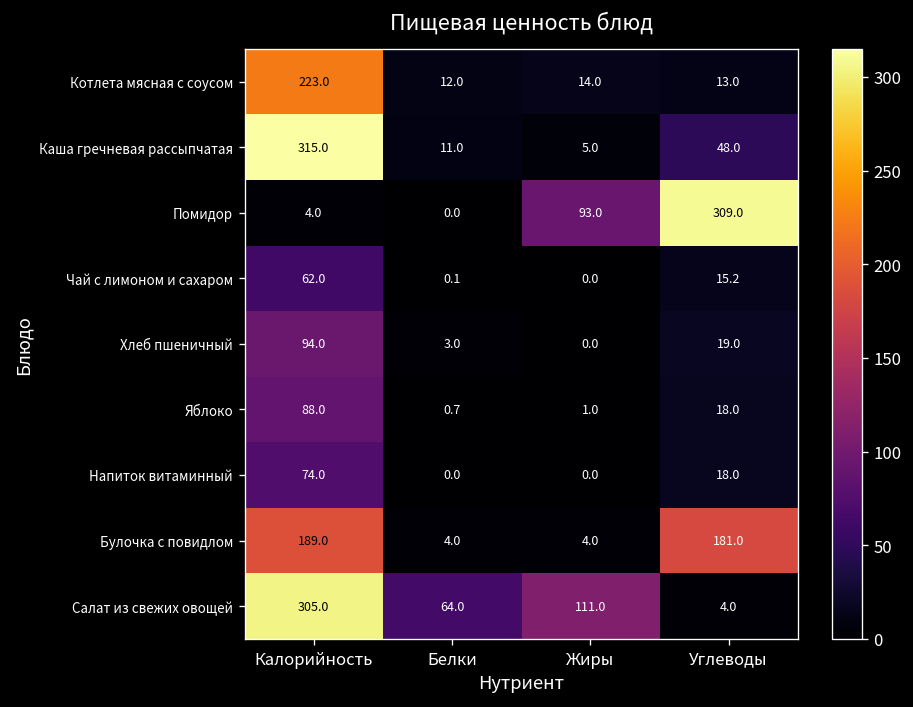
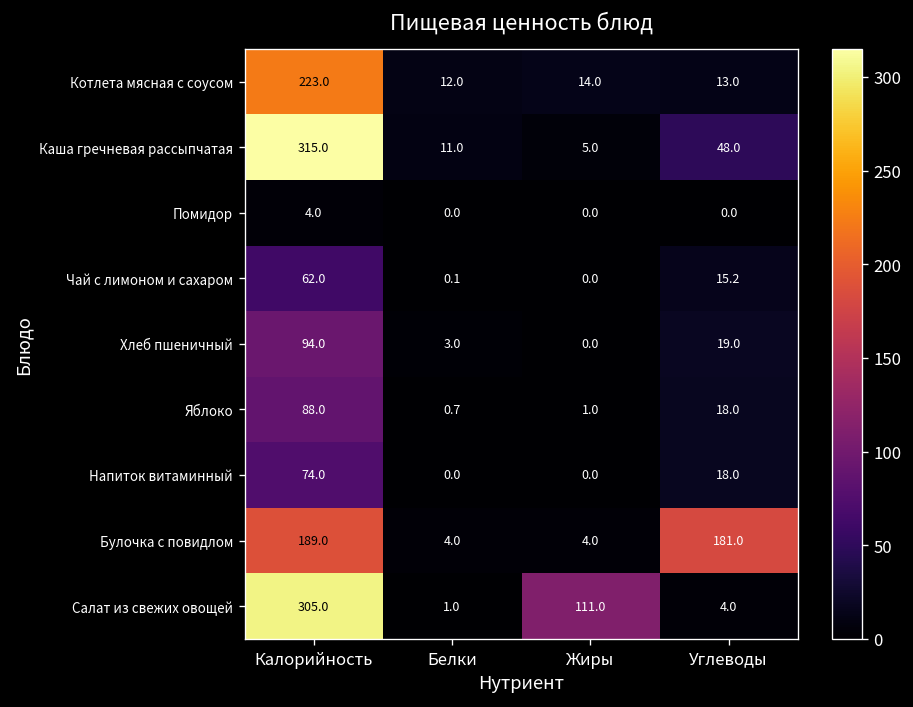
  {
    "Котлета мясная с соусом": {
      "Калорийность": 223.0,
      "Белки": 12.0,
      "Жиры": 14.0,
      "Углеводы": 13.0
    },
    "Каша гречневая рассыпчатая": {
      "Калорийность": 315.0,
      "Белки": 11.0,
      "Жиры": 5.0,
      "Углеводы": 48.0
    },
    "Помидор": {
      "Калорийность": 4.0,
      "Белки": 0.0,
-     "Жиры": 93.0,
-     "Углеводы": 309.0
+     "Жиры": 0.0,
+     "Углеводы": 0.0
    },
    "Чай с лимоном и сахаром": {
      "Калорийность": 62.0,
      "Белки": 0.1,
      "Жиры": 0.0,
      "Углеводы": 15.2
    },
    "Хлеб пшеничный": {
      "Калорийность": 94.0,
      "Белки": 3.0,
      "Жиры": 0.0,
      "Углеводы": 19.0
    },
    "Яблоко": {
      "Калорийность": 88.0,
      "Белки": 0.7,
      "Жиры": 1.0,
      "Углеводы": 18.0
    },
    "Напиток витаминный": {
      "Калорийность": 74.0,
      "Белки": 0.0,
      "Жиры": 0.0,
      "Углеводы": 18.0
    },
    "Булочка с повидлом": {
      "Калорийность": 189.0,
      "Белки": 4.0,
      "Жиры": 4.0,
      "Углеводы": 181.0
    },
    "Салат из свежих овощей": {
      "Калорийность": 305.0,
-     "Белки": 64.0,
+     "Белки": 1.0,
      "Жиры": 111.0,
      "Углеводы": 4.0
    }
  }
